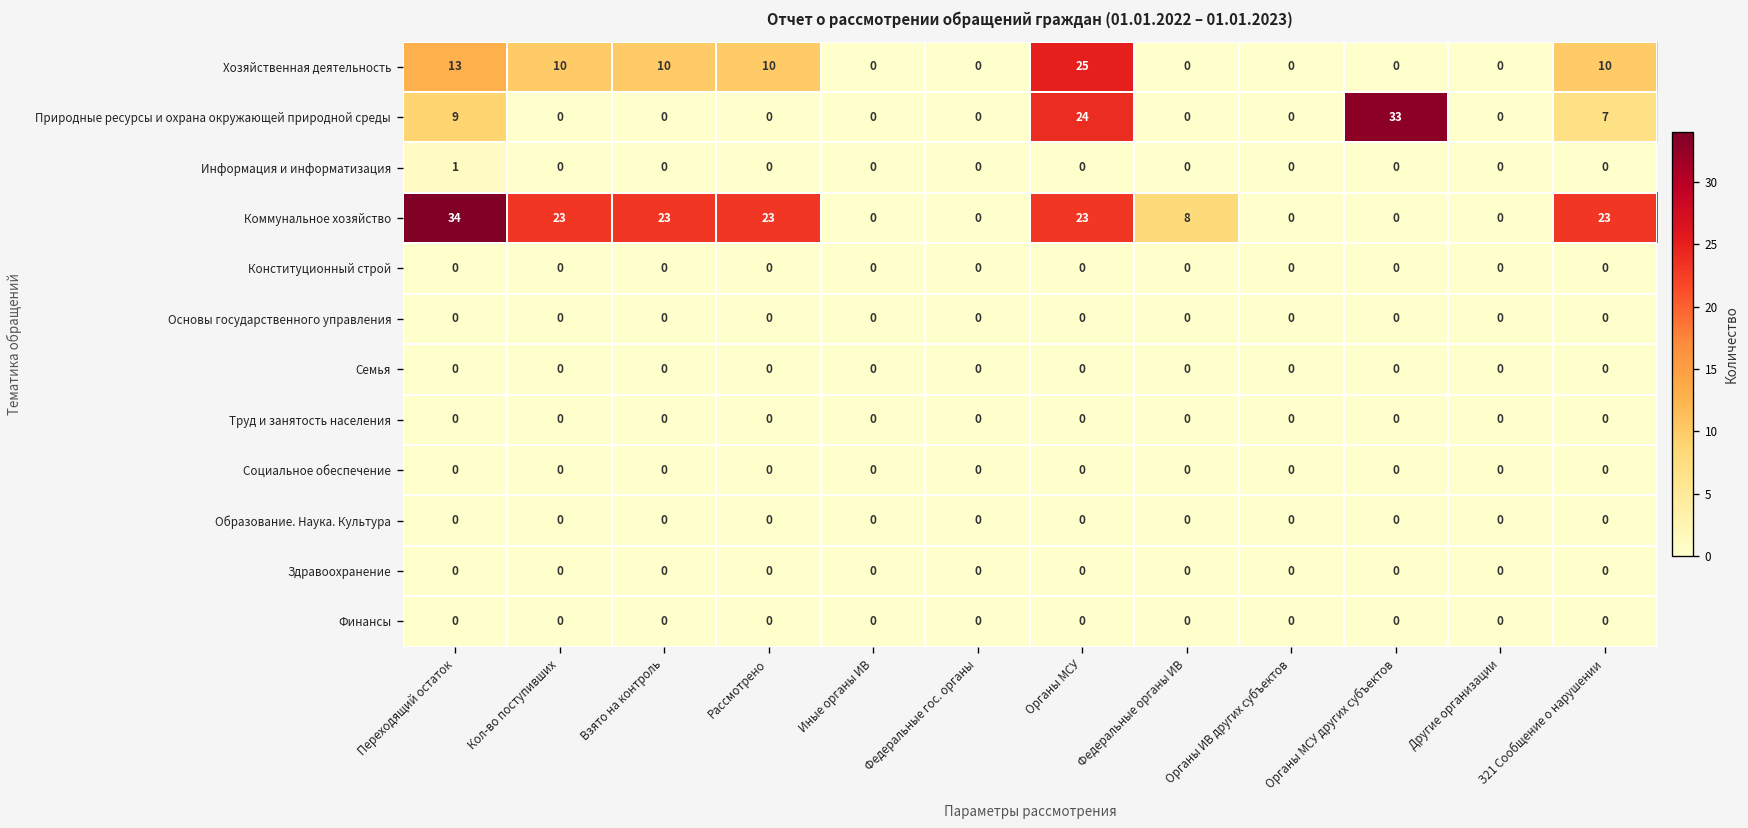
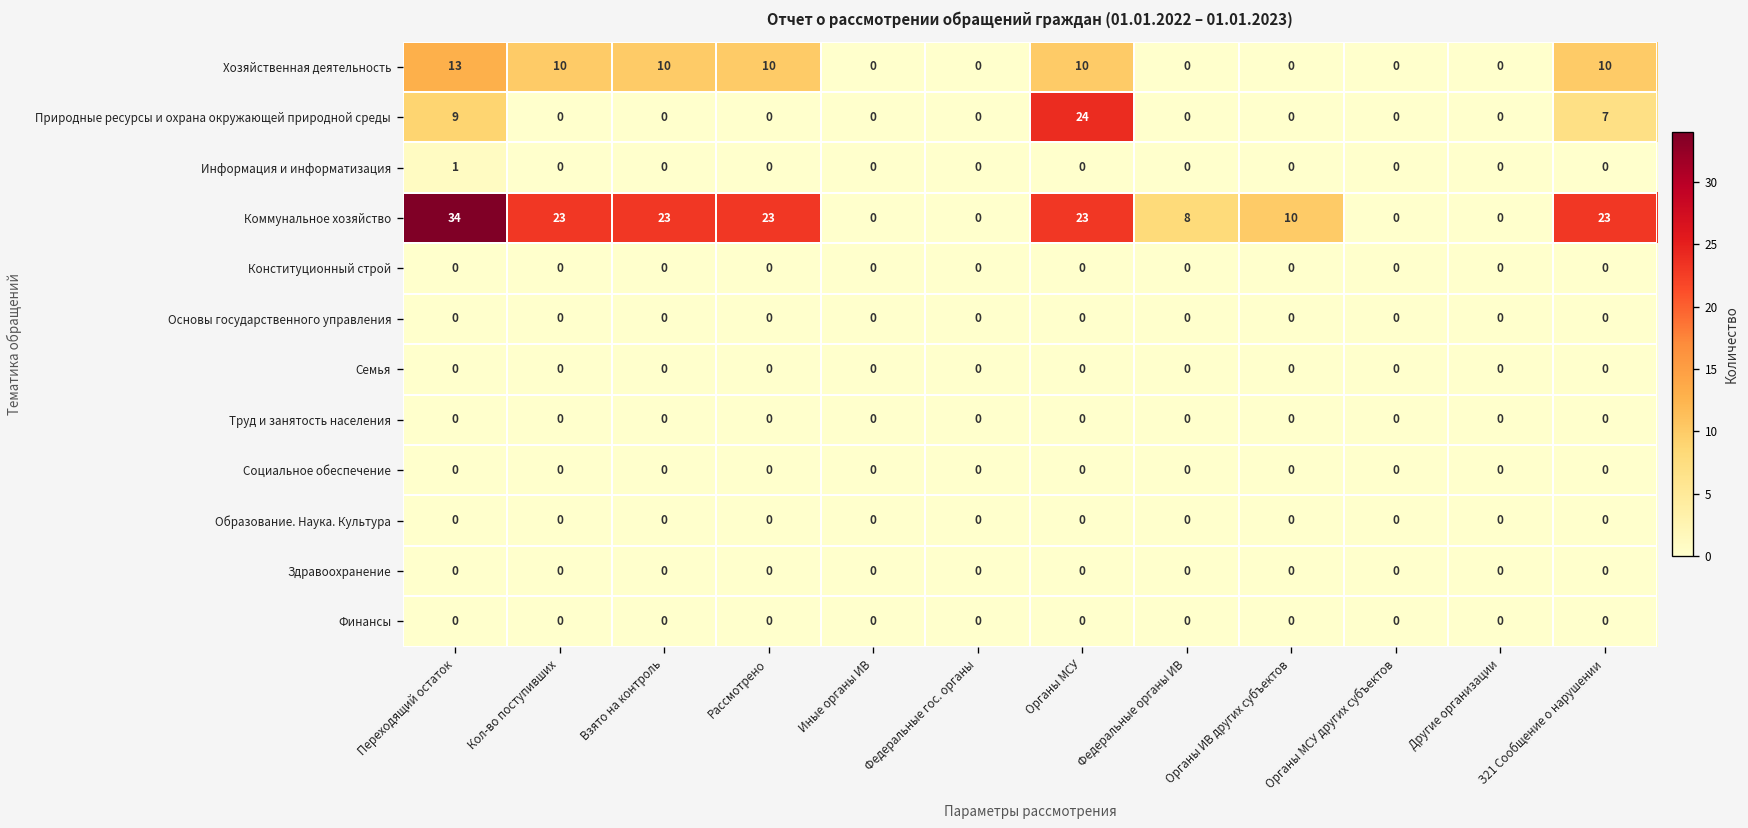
  {
    "Хозяйственная деятельность": {
      "Переходящий остаток": 13,
      "Кол-во поступивших": 10,
      "Взято на контроль": 10,
      "Рассмотрено": 10,
      "Иные органы ИВ": 0,
      "Федеральные гос. органы": 0,
-     "Органы МСУ": 25,
+     "Органы МСУ": 10,
      "Федеральные органы ИВ": 0,
      "Органы ИВ других субъектов": 0,
      "Органы МСУ других субъектов": 0,
      "Другие организации": 0,
      "З21 Сообщение о нарушении": 10
    },
    "Природные ресурсы и охрана окружающей природной среды": {
      "Переходящий остаток": 9,
      "Кол-во поступивших": 0,
      "Взято на контроль": 0,
      "Рассмотрено": 0,
      "Иные органы ИВ": 0,
      "Федеральные гос. органы": 0,
      "Органы МСУ": 24,
      "Федеральные органы ИВ": 0,
      "Органы ИВ других субъектов": 0,
-     "Органы МСУ других субъектов": 33,
+     "Органы МСУ других субъектов": 0,
      "Другие организации": 0,
      "З21 Сообщение о нарушении": 7
    },
    "Информация и информатизация": {
      "Переходящий остаток": 1,
      "Кол-во поступивших": 0,
      "Взято на контроль": 0,
      "Рассмотрено": 0,
      "Иные органы ИВ": 0,
      "Федеральные гос. органы": 0,
      "Органы МСУ": 0,
      "Федеральные органы ИВ": 0,
      "Органы ИВ других субъектов": 0,
      "Органы МСУ других субъектов": 0,
      "Другие организации": 0,
      "З21 Сообщение о нарушении": 0
    },
    "Коммунальное хозяйство": {
      "Переходящий остаток": 34,
      "Кол-во поступивших": 23,
      "Взято на контроль": 23,
      "Рассмотрено": 23,
      "Иные органы ИВ": 0,
      "Федеральные гос. органы": 0,
      "Органы МСУ": 23,
      "Федеральные органы ИВ": 8,
-     "Органы ИВ других субъектов": 0,
+     "Органы ИВ других субъектов": 10,
      "Органы МСУ других субъектов": 0,
      "Другие организации": 0,
      "З21 Сообщение о нарушении": 23
    },
    "Конституционный строй": {
      "Переходящий остаток": 0,
      "Кол-во поступивших": 0,
      "Взято на контроль": 0,
      "Рассмотрено": 0,
      "Иные органы ИВ": 0,
      "Федеральные гос. органы": 0,
      "Органы МСУ": 0,
      "Федеральные органы ИВ": 0,
      "Органы ИВ других субъектов": 0,
      "Органы МСУ других субъектов": 0,
      "Другие организации": 0,
      "З21 Сообщение о нарушении": 0
    },
    "Основы государственного управления": {
      "Переходящий остаток": 0,
      "Кол-во поступивших": 0,
      "Взято на контроль": 0,
      "Рассмотрено": 0,
      "Иные органы ИВ": 0,
      "Федеральные гос. органы": 0,
      "Органы МСУ": 0,
      "Федеральные органы ИВ": 0,
      "Органы ИВ других субъектов": 0,
      "Органы МСУ других субъектов": 0,
      "Другие организации": 0,
      "З21 Сообщение о нарушении": 0
    },
    "Семья": {
      "Переходящий остаток": 0,
      "Кол-во поступивших": 0,
      "Взято на контроль": 0,
      "Рассмотрено": 0,
      "Иные органы ИВ": 0,
      "Федеральные гос. органы": 0,
      "Органы МСУ": 0,
      "Федеральные органы ИВ": 0,
      "Органы ИВ других субъектов": 0,
      "Органы МСУ других субъектов": 0,
      "Другие организации": 0,
      "З21 Сообщение о нарушении": 0
    },
    "Труд и занятость населения": {
      "Переходящий остаток": 0,
      "Кол-во поступивших": 0,
      "Взято на контроль": 0,
      "Рассмотрено": 0,
      "Иные органы ИВ": 0,
      "Федеральные гос. органы": 0,
      "Органы МСУ": 0,
      "Федеральные органы ИВ": 0,
      "Органы ИВ других субъектов": 0,
      "Органы МСУ других субъектов": 0,
      "Другие организации": 0,
      "З21 Сообщение о нарушении": 0
    },
    "Социальное обеспечение": {
      "Переходящий остаток": 0,
      "Кол-во поступивших": 0,
      "Взято на контроль": 0,
      "Рассмотрено": 0,
      "Иные органы ИВ": 0,
      "Федеральные гос. органы": 0,
      "Органы МСУ": 0,
      "Федеральные органы ИВ": 0,
      "Органы ИВ других субъектов": 0,
      "Органы МСУ других субъектов": 0,
      "Другие организации": 0,
      "З21 Сообщение о нарушении": 0
    },
    "Образование. Наука. Культура": {
      "Переходящий остаток": 0,
      "Кол-во поступивших": 0,
      "Взято на контроль": 0,
      "Рассмотрено": 0,
      "Иные органы ИВ": 0,
      "Федеральные гос. органы": 0,
      "Органы МСУ": 0,
      "Федеральные органы ИВ": 0,
      "Органы ИВ других субъектов": 0,
      "Органы МСУ других субъектов": 0,
      "Другие организации": 0,
      "З21 Сообщение о нарушении": 0
    },
    "Здравоохранение": {
      "Переходящий остаток": 0,
      "Кол-во поступивших": 0,
      "Взято на контроль": 0,
      "Рассмотрено": 0,
      "Иные органы ИВ": 0,
      "Федеральные гос. органы": 0,
      "Органы МСУ": 0,
      "Федеральные органы ИВ": 0,
      "Органы ИВ других субъектов": 0,
      "Органы МСУ других субъектов": 0,
      "Другие организации": 0,
      "З21 Сообщение о нарушении": 0
    },
    "Финансы": {
      "Переходящий остаток": 0,
      "Кол-во поступивших": 0,
      "Взято на контроль": 0,
      "Рассмотрено": 0,
      "Иные органы ИВ": 0,
      "Федеральные гос. органы": 0,
      "Органы МСУ": 0,
      "Федеральные органы ИВ": 0,
      "Органы ИВ других субъектов": 0,
      "Органы МСУ других субъектов": 0,
      "Другие организации": 0,
      "З21 Сообщение о нарушении": 0
    }
  }
